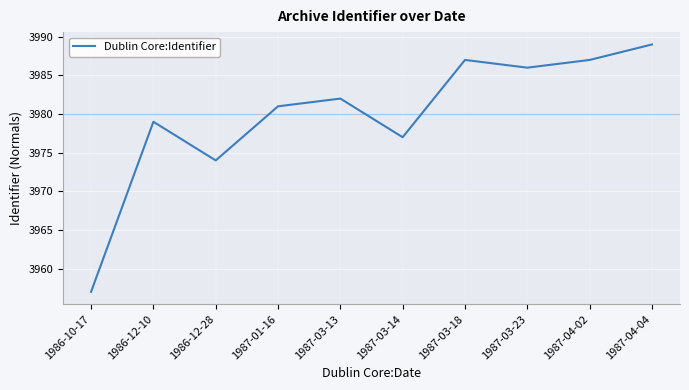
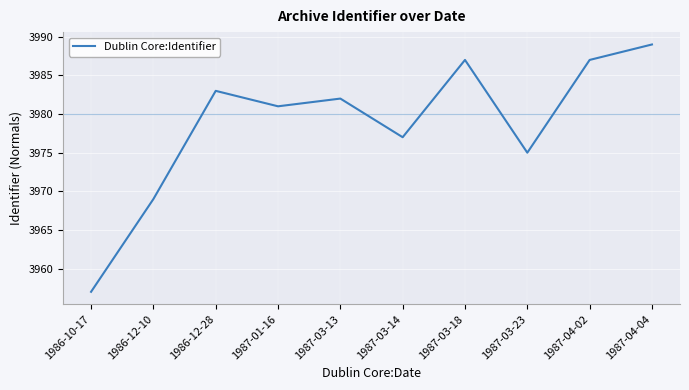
  {
    "1986-10-17": 3957,
-   "1986-12-10": 3979,
-   "1986-12-28": 3974,
+   "1986-12-10": 3969,
+   "1986-12-28": 3983,
    "1987-01-16": 3981,
    "1987-03-13": 3982,
    "1987-03-14": 3977,
    "1987-03-18": 3987,
-   "1987-03-23": 3986,
+   "1987-03-23": 3975,
    "1987-04-02": 3987,
    "1987-04-04": 3989
  }
